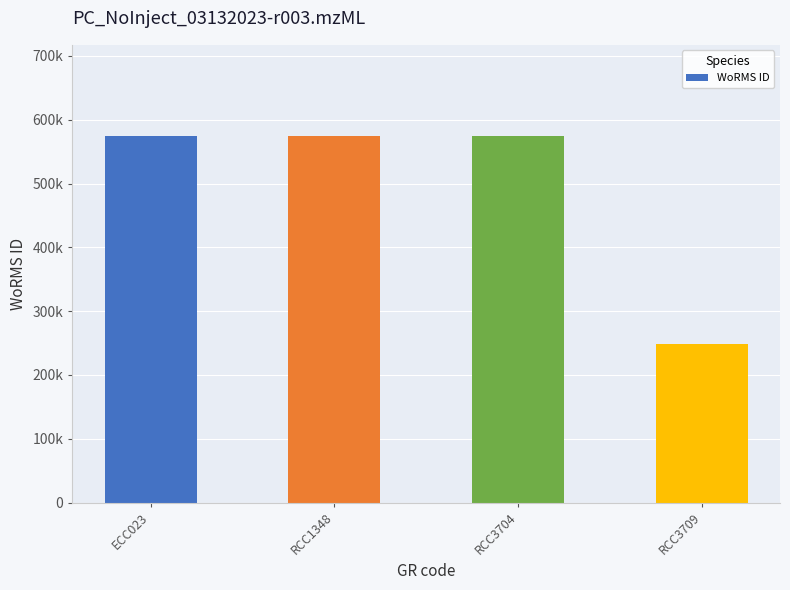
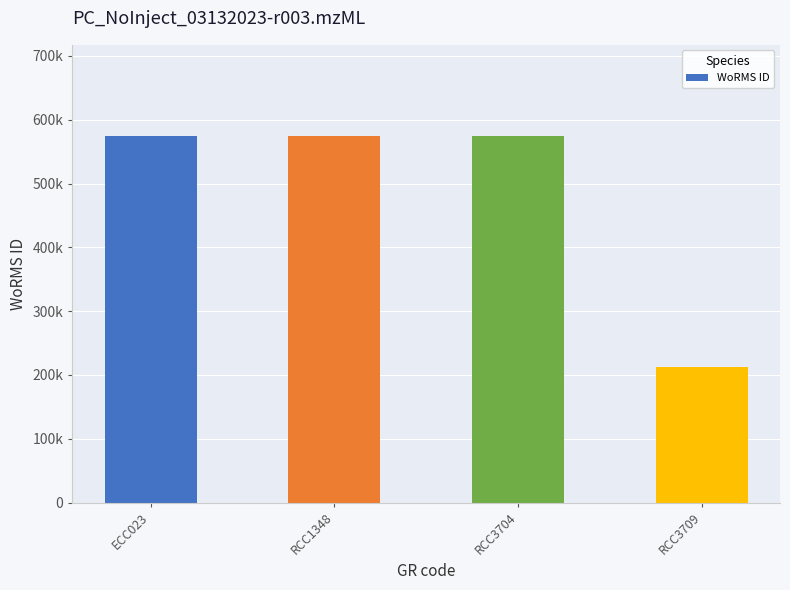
  {
    "ECC023": 570000,
    "RCC1348": 570000,
    "RCC3704": 570000,
-   "RCC3709": 250000
+   "RCC3709": 210000
  }
